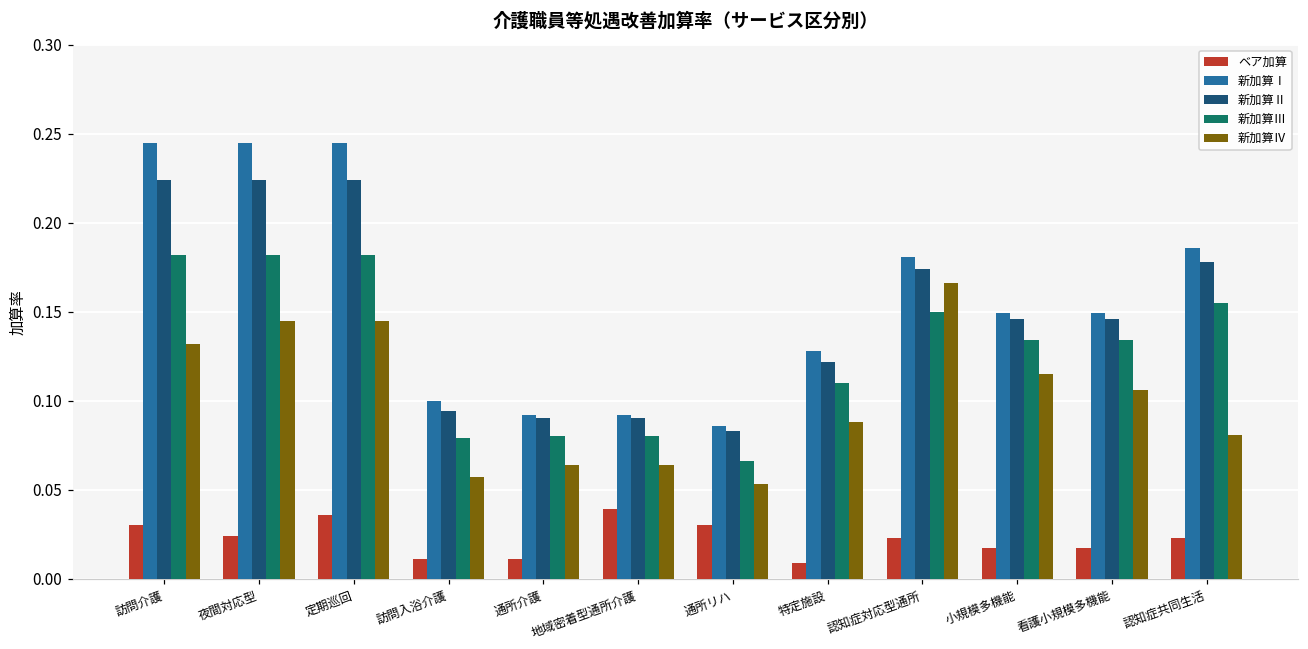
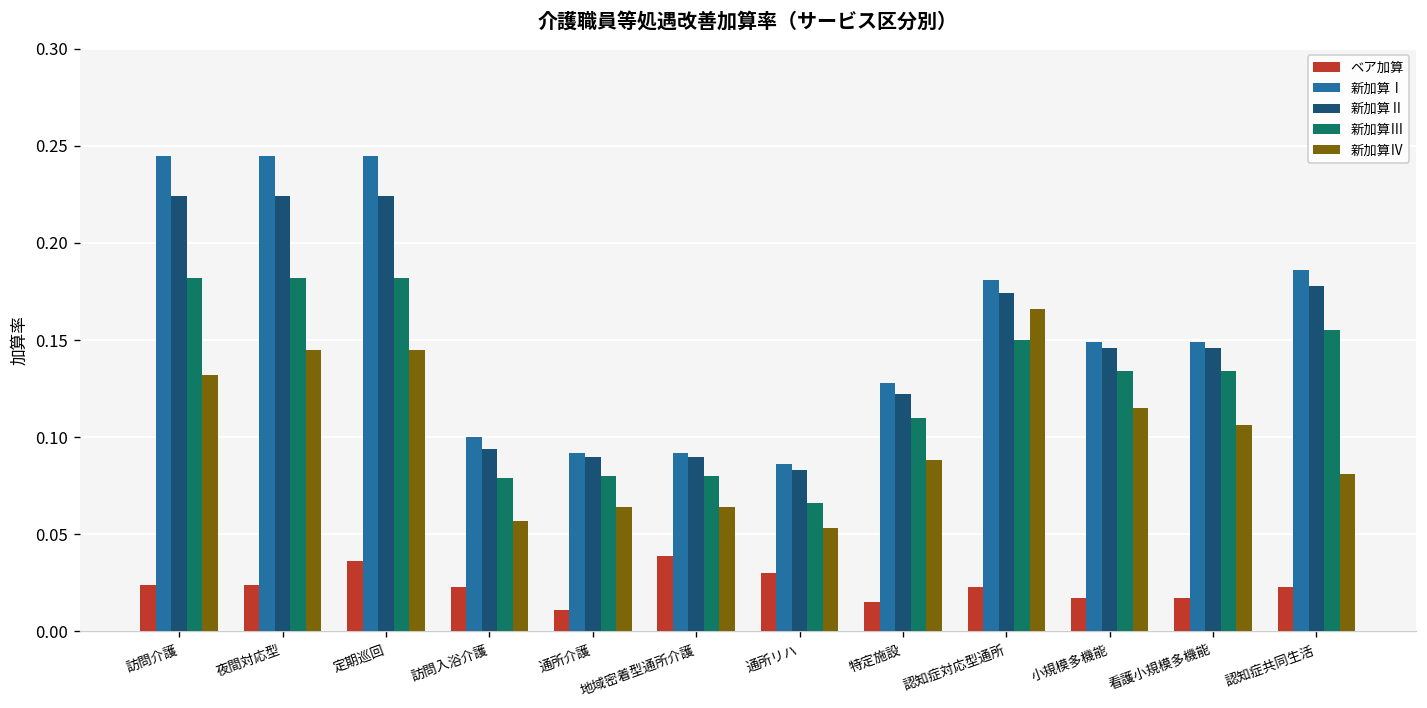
  {
    "ベア加算": {
-     "訪問介護": 0.030,
+     "訪問介護": 0.024,
      "夜間対応型": 0.024,
      "定期巡回": 0.036,
-     "訪問入浴介護": 0.011,
+     "訪問入浴介護": 0.023,
      "通所介護": 0.011,
      "地域密着型通所介護": 0.039,
      "通所リハ": 0.030,
-     "特定施設": 0.009,
+     "特定施設": 0.015,
      "認知症対応型通所": 0.023,
      "小規模多機能": 0.017,
      "看護小規模多機能": 0.017,
      "認知症共同生活": 0.023
    },
    "新加算Ⅳ": {
      "訪問介護": 0.132,
      "夜間対応型": 0.145,
      "定期巡回": 0.145,
      "訪問入浴介護": 0.057,
      "通所介護": 0.064,
      "地域密着型通所介護": 0.064,
      "通所リハ": 0.053,
      "特定施設": 0.088,
      "認知症対応型通所": 0.166,
      "小規模多機能": 0.115,
      "看護小規模多機能": 0.106,
      "認知症共同生活": 0.081
    }
  }
